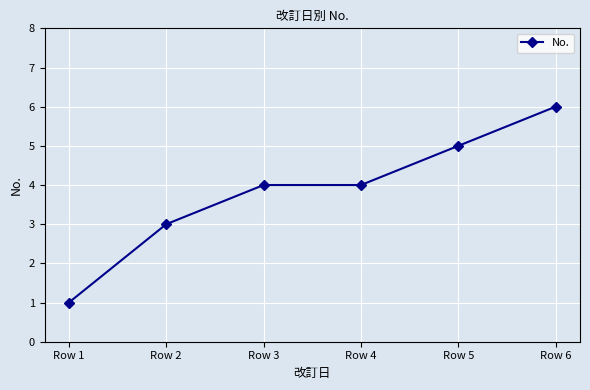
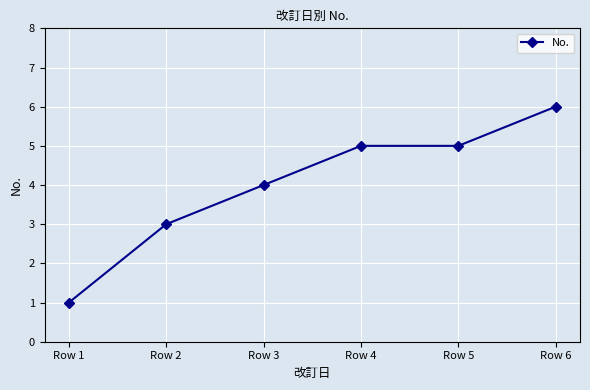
  {
    "Row 1": 1,
    "Row 2": 3,
    "Row 3": 4,
-   "Row 4": 4,
+   "Row 4": 5,
    "Row 5": 5,
    "Row 6": 6
  }
